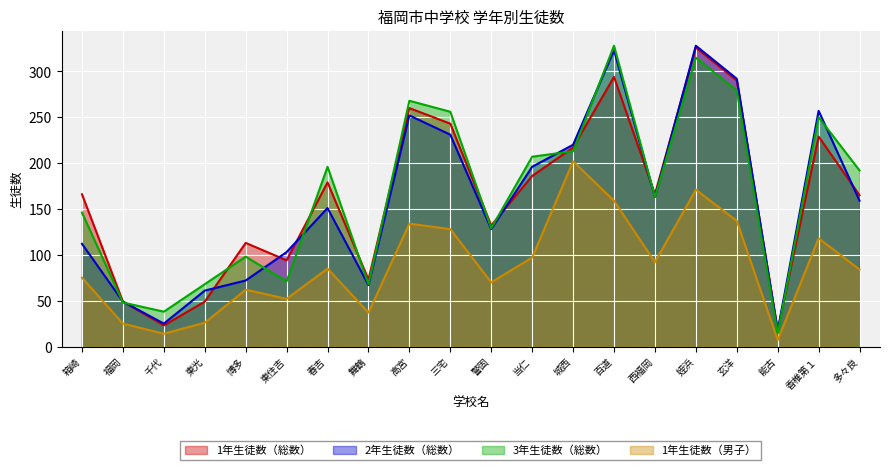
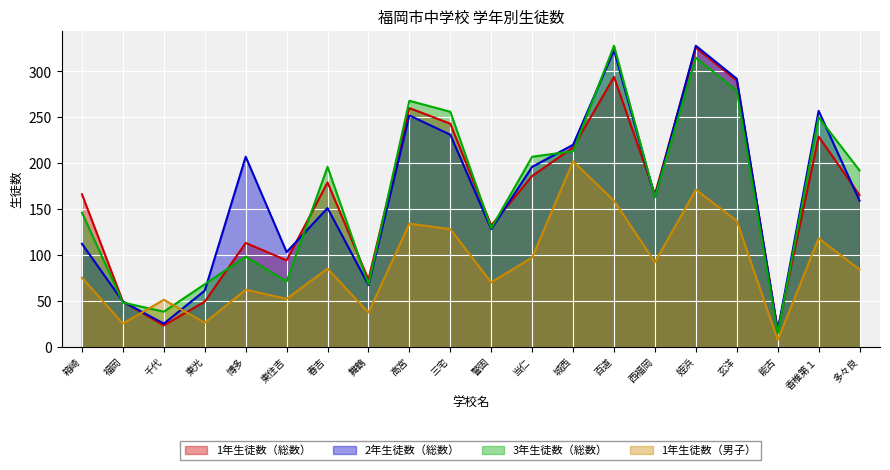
  {
    "1年生徒数（総数）": {
      "箱崎": 170,
      "東光": 50,
      "博多": 110,
      "東住吉": 90,
      "春吉": 180,
      "舞鶴": 70,
      "高宮": 260,
      "三宅": 240,
      "警固": 130,
      "当仁": 190,
      "城西": 220,
      "百道": 290,
      "西福岡": 170,
      "香椎第１": 230,
      "多々良": 170
    },
    "2年生徒数（総数）": {
      "箱崎": 110,
      "東光": 60,
-     "博多": 70,
+     "博多": 210,
      "東住吉": 100,
      "春吉": 150,
      "高宮": 250,
      "三宅": 230,
      "当仁": 200,
      "城西": 220,
      "百道": 320,
      "香椎第１": 260,
      "多々良": 160
    },
    "3年生徒数（総数）": {
      "箱崎": 150,
      "千代": 40,
      "東光": 70,
      "博多": 100,
      "東住吉": 70,
      "春吉": 200,
      "高宮": 270,
      "三宅": 260,
      "当仁": 210,
      "城西": 210,
      "百道": 330,
      "姪浜": 320,
      "玄洋": 280,
      "能古": 10,
      "香椎第１": 250,
      "多々良": 190
    },
    "1年生徒数（男子）": {
      "箱崎": 80,
      "福岡": 30,
-     "千代": 10,
+     "千代": 50,
      "東光": 30,
      "博多": 60,
      "東住吉": 50,
      "春吉": 90,
      "舞鶴": 40,
      "高宮": 130,
      "三宅": 130,
      "警固": 70,
      "当仁": 100,
      "城西": 200,
      "百道": 160,
      "西福岡": 90,
      "姪浜": 170,
      "玄洋": 140,
      "能古": 10,
      "香椎第１": 120,
      "多々良": 80
    }
  }
